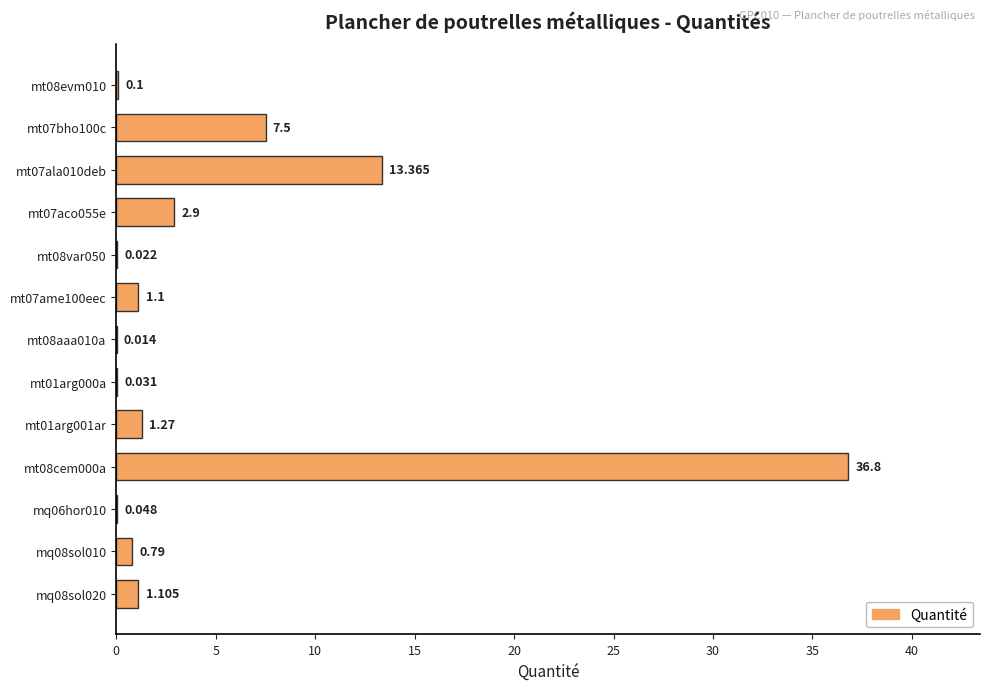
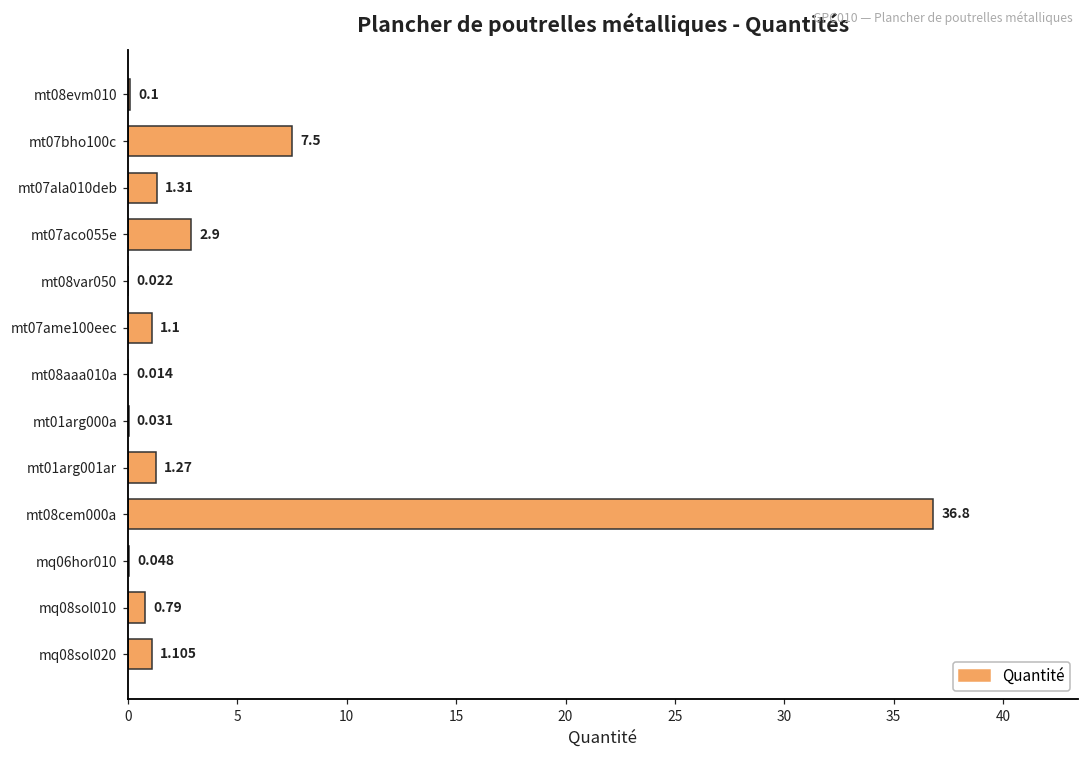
  {
    "mt08evm010": 0.1,
    "mt07bho100c": 7.5,
-   "mt07ala010deb": 13.365,
+   "mt07ala010deb": 1.31,
    "mt07aco055e": 2.9,
    "mt08var050": 0.022,
    "mt07ame100eec": 1.1,
    "mt08aaa010a": 0.014,
    "mt01arg000a": 0.031,
    "mt01arg001ar": 1.27,
    "mt08cem000a": 36.8,
    "mq06hor010": 0.048,
    "mq08sol010": 0.79,
    "mq08sol020": 1.105
  }
